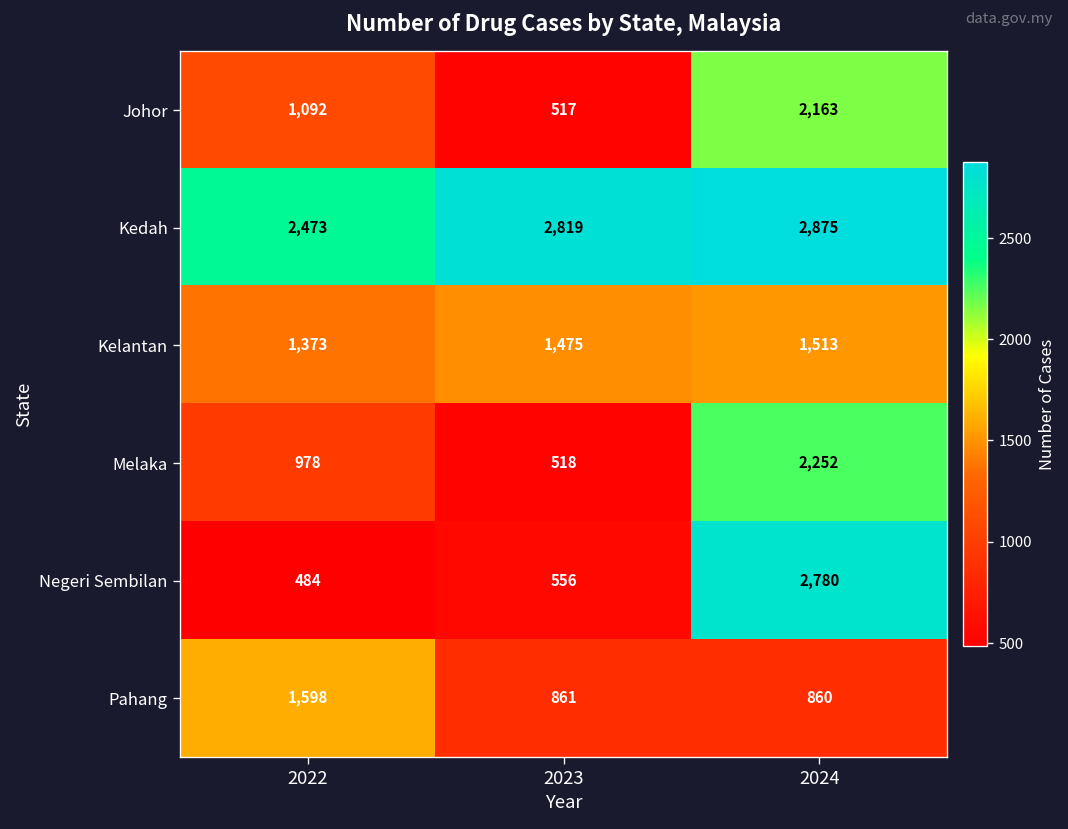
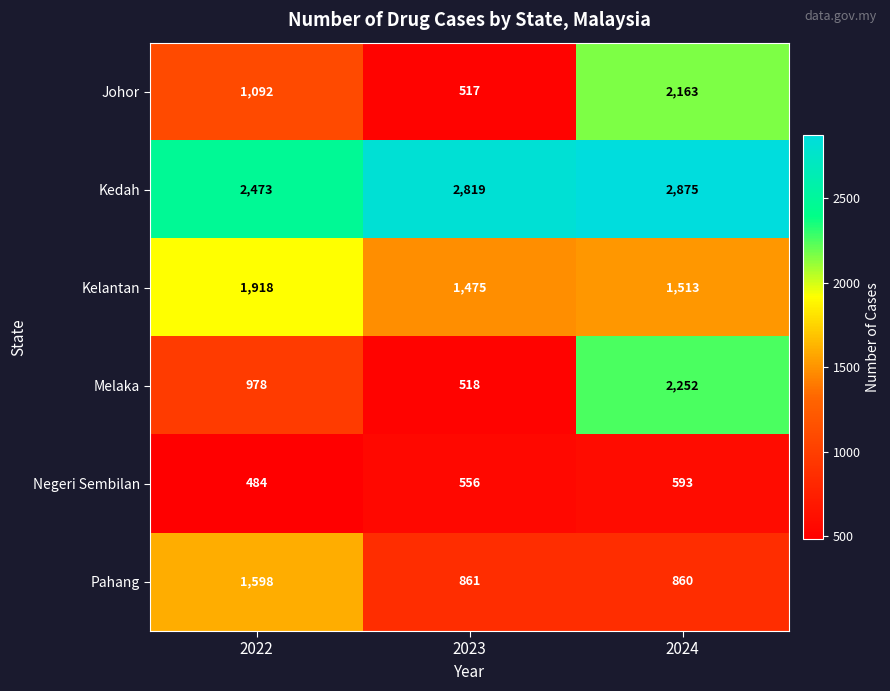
  {
    "Johor": {
      "2022": "1,092",
      "2023": "517",
      "2024": "2,163"
    },
    "Kedah": {
      "2022": "2,473",
      "2023": "2,819",
      "2024": "2,875"
    },
    "Kelantan": {
-     "2022": "1,373",
+     "2022": "1,918",
      "2023": "1,475",
      "2024": "1,513"
    },
    "Melaka": {
      "2022": "978",
      "2023": "518",
      "2024": "2,252"
    },
    "Negeri Sembilan": {
      "2022": "484",
      "2023": "556",
-     "2024": "2,780"
+     "2024": "593"
    },
    "Pahang": {
      "2022": "1,598",
      "2023": "861",
      "2024": "860"
    }
  }
